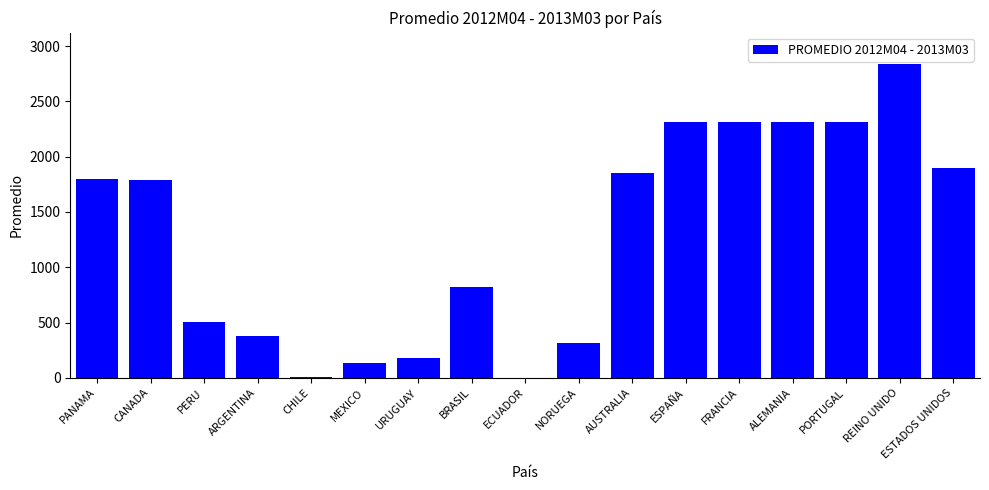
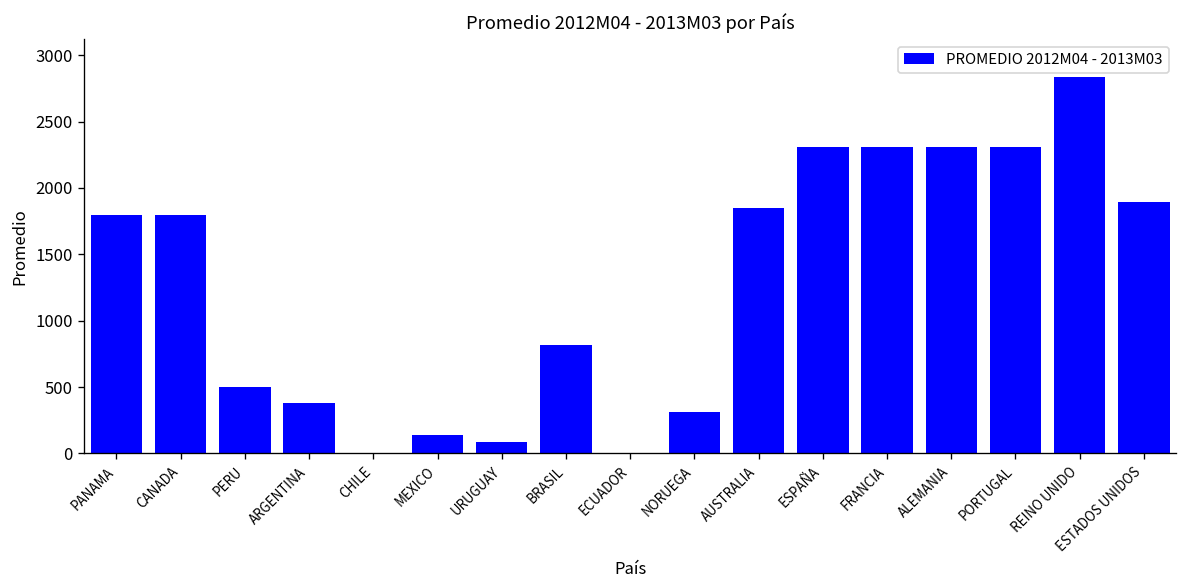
  {
    "PANAMA": 1790,
    "CANADA": 1790,
    "PERU": 500,
    "ARGENTINA": 380,
    "MEXICO": 140,
-   "URUGUAY": 180,
+   "URUGUAY": 90,
    "BRASIL": 820,
    "NORUEGA": 310,
    "AUSTRALIA": 1850,
    "ESPAÑA": 2310,
    "FRANCIA": 2310,
    "ALEMANIA": 2310,
    "PORTUGAL": 2310,
    "REINO UNIDO": 2840,
    "ESTADOS UNIDOS": 1900
  }
